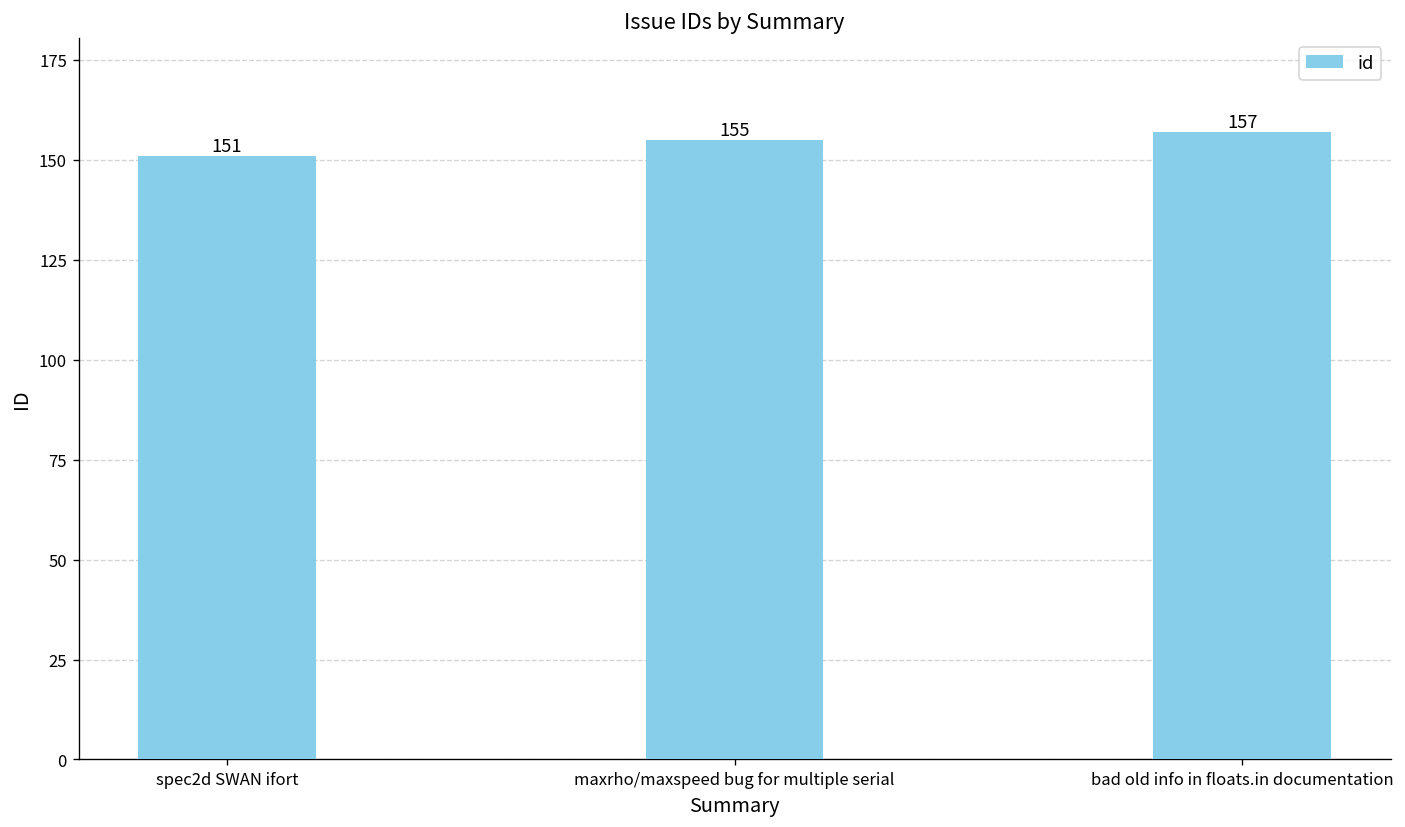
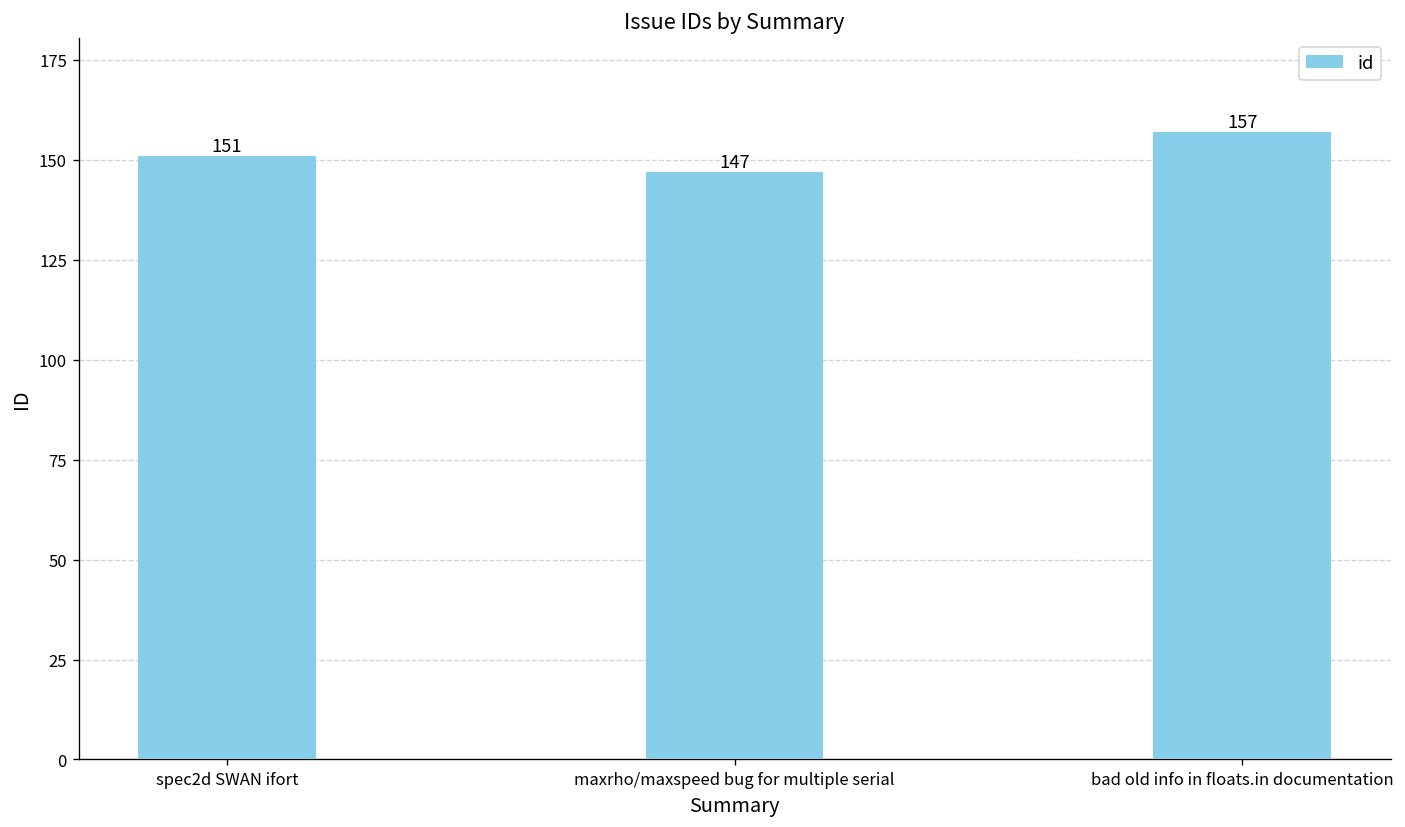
  {
    "spec2d SWAN ifort": 151,
-   "maxrho/maxspeed bug for multiple serial": 155,
+   "maxrho/maxspeed bug for multiple serial": 147,
    "bad old info in floats.in documentation": 157
  }
